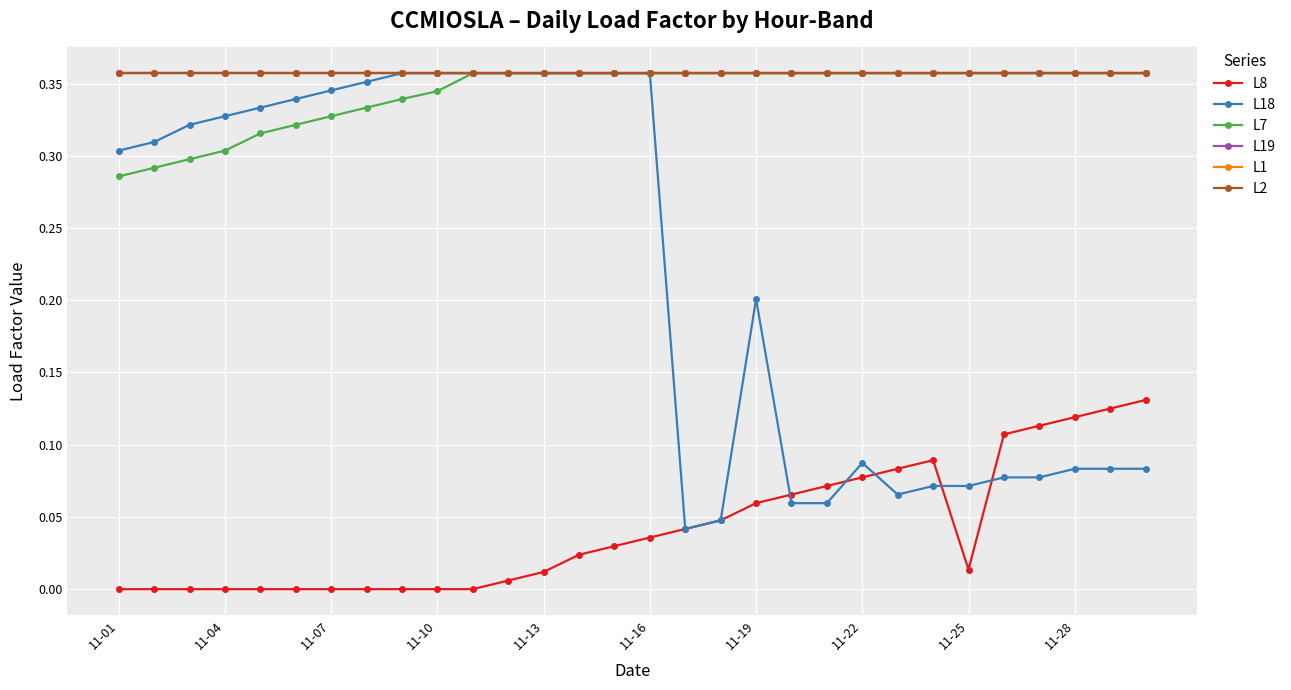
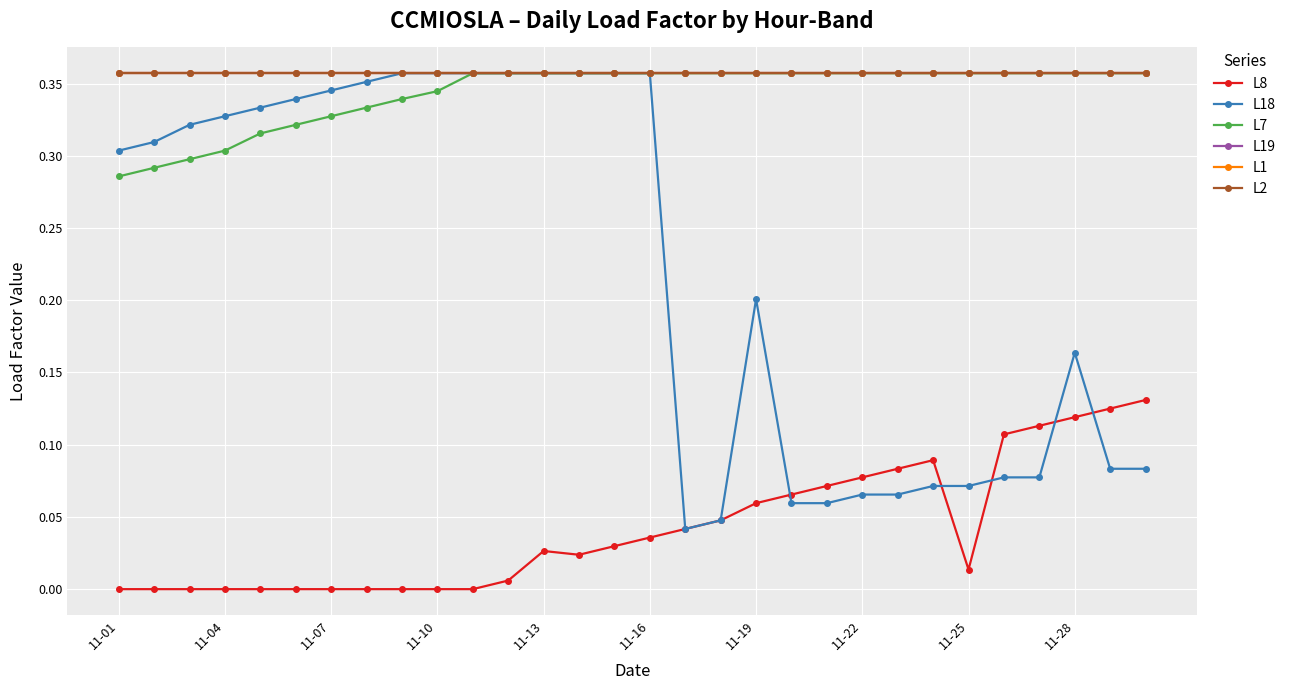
  {
    "L8": {
      "11-01": 0.000,
      "11-04": 0.000,
      "11-07": 0.000,
      "11-10": 0.000,
-     "11-13": 0.012,
+     "11-13": 0.026,
      "11-16": 0.036,
      "11-19": 0.060,
      "11-22": 0.077,
      "11-25": 0.014,
      "11-28": 0.119
    },
    "L18": {
      "11-01": 0.304,
      "11-04": 0.327,
      "11-07": 0.345,
      "11-19": 0.201,
-     "11-22": 0.087,
+     "11-22": 0.065,
      "11-25": 0.071,
-     "11-28": 0.083
+     "11-28": 0.164
    },
    "L7": {
      "11-01": 0.286,
      "11-04": 0.304,
      "11-07": 0.327,
      "11-10": 0.345
    },
    "L2": {
      "11-01": 0.357,
      "11-04": 0.357,
      "11-07": 0.357
    }
  }
